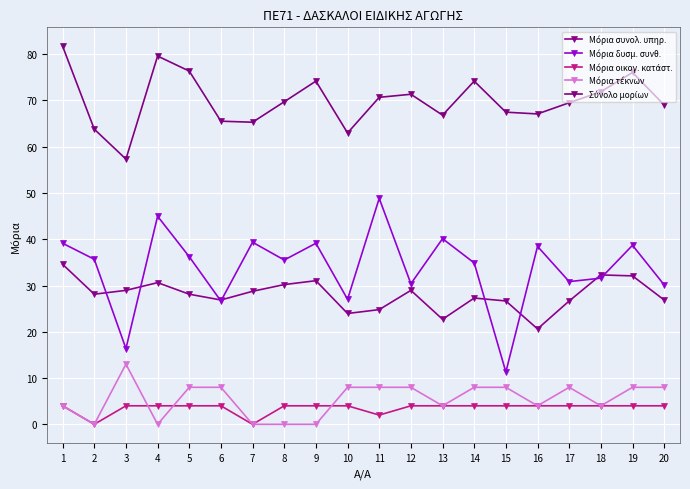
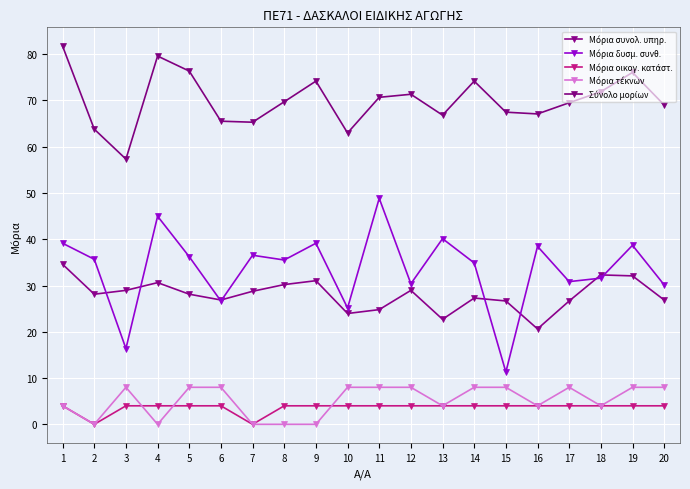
  {
    "Μόρια δυσμ. συνθ.": {
      "1": 39,
      "2": 36,
      "3": 16,
      "4": 45,
      "5": 36,
-     "7": 39,
+     "7": 37,
      "8": 36,
      "9": 39,
-     "10": 27,
+     "10": 25,
      "11": 49,
      "12": 30,
      "13": 40,
      "14": 35,
      "15": 11,
      "16": 38,
      "17": 31,
      "18": 32,
      "19": 39,
      "20": 30
    },
    "Μόρια οικογ. κατάστ.": {
      "3": 4,
      "4": 4,
      "5": 4,
      "6": 4,
      "8": 4,
      "9": 4,
      "10": 4,
-     "11": 2,
+     "11": 4,
      "12": 4,
      "14": 4,
      "15": 4,
      "17": 4,
      "19": 4,
      "20": 4
    },
    "Μόρια τέκνων": {
-     "3": 13,
+     "3": 8,
      "4": 0,
      "5": 8,
      "6": 8,
      "8": 0,
      "9": 0,
      "10": 8,
      "11": 8,
      "12": 8,
      "14": 8,
      "15": 8,
      "17": 8,
      "19": 8,
      "20": 8
    }
  }
